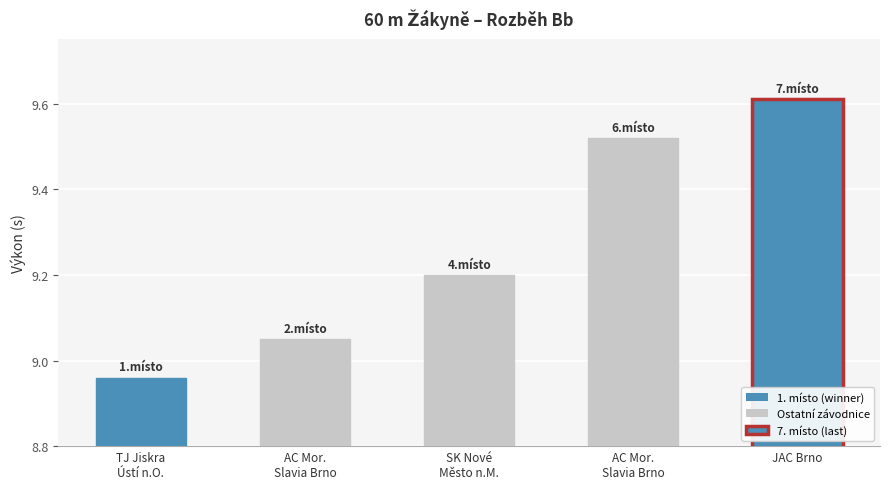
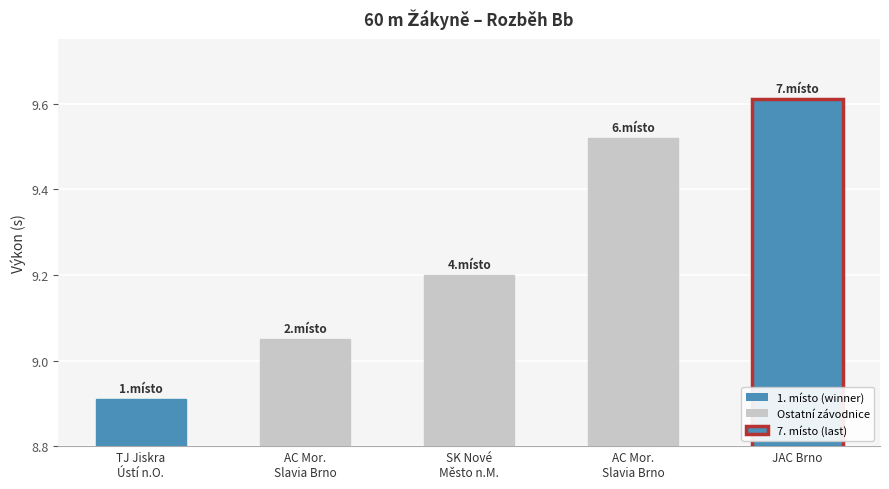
  {
-   "TJ Jiskra Ústí n.O.": 8.96
+   "TJ Jiskra Ústí n.O.": 8.91
  }
